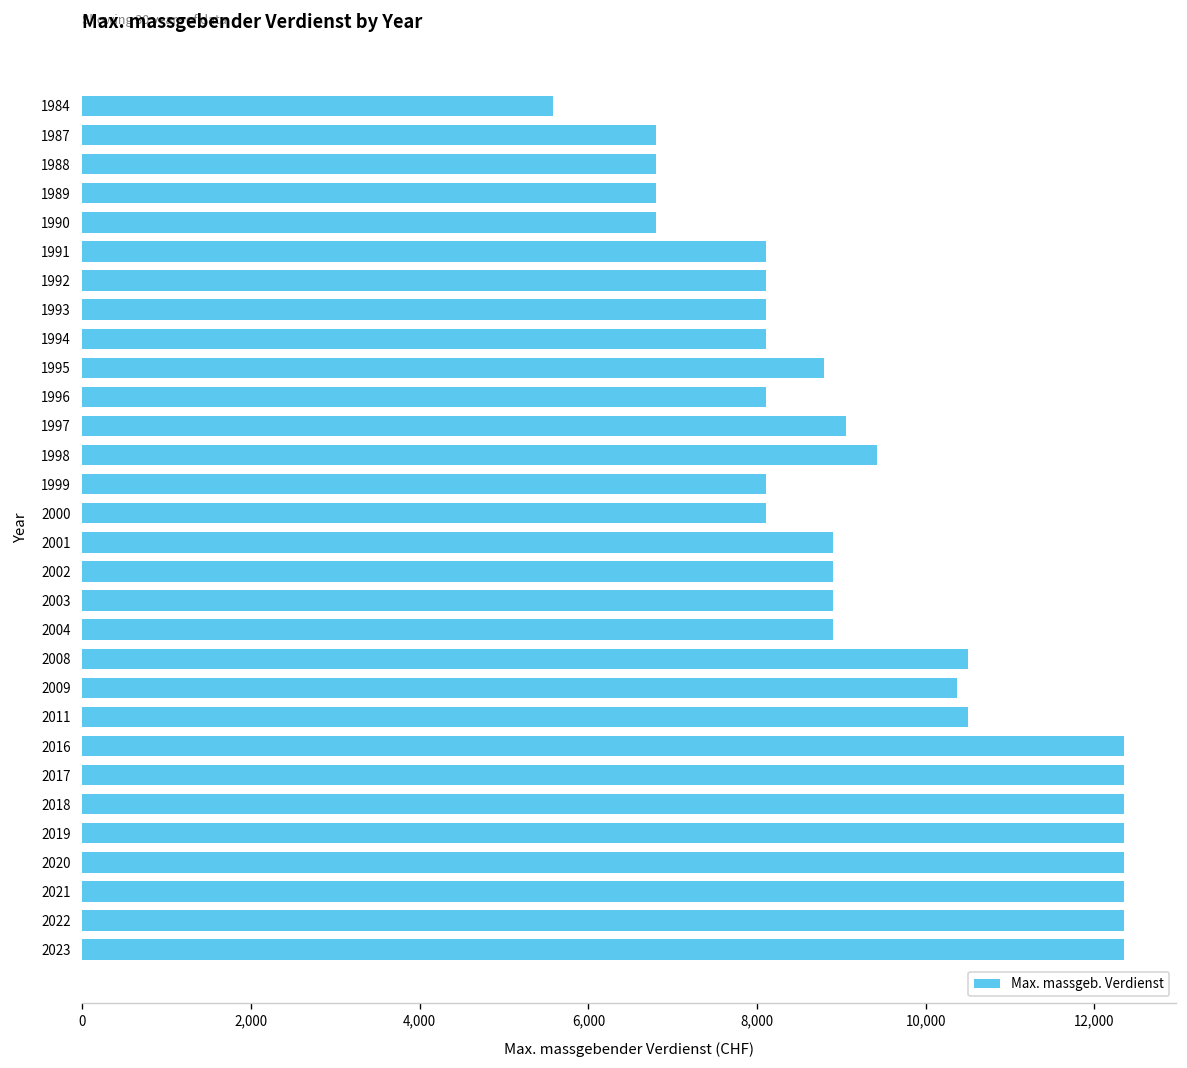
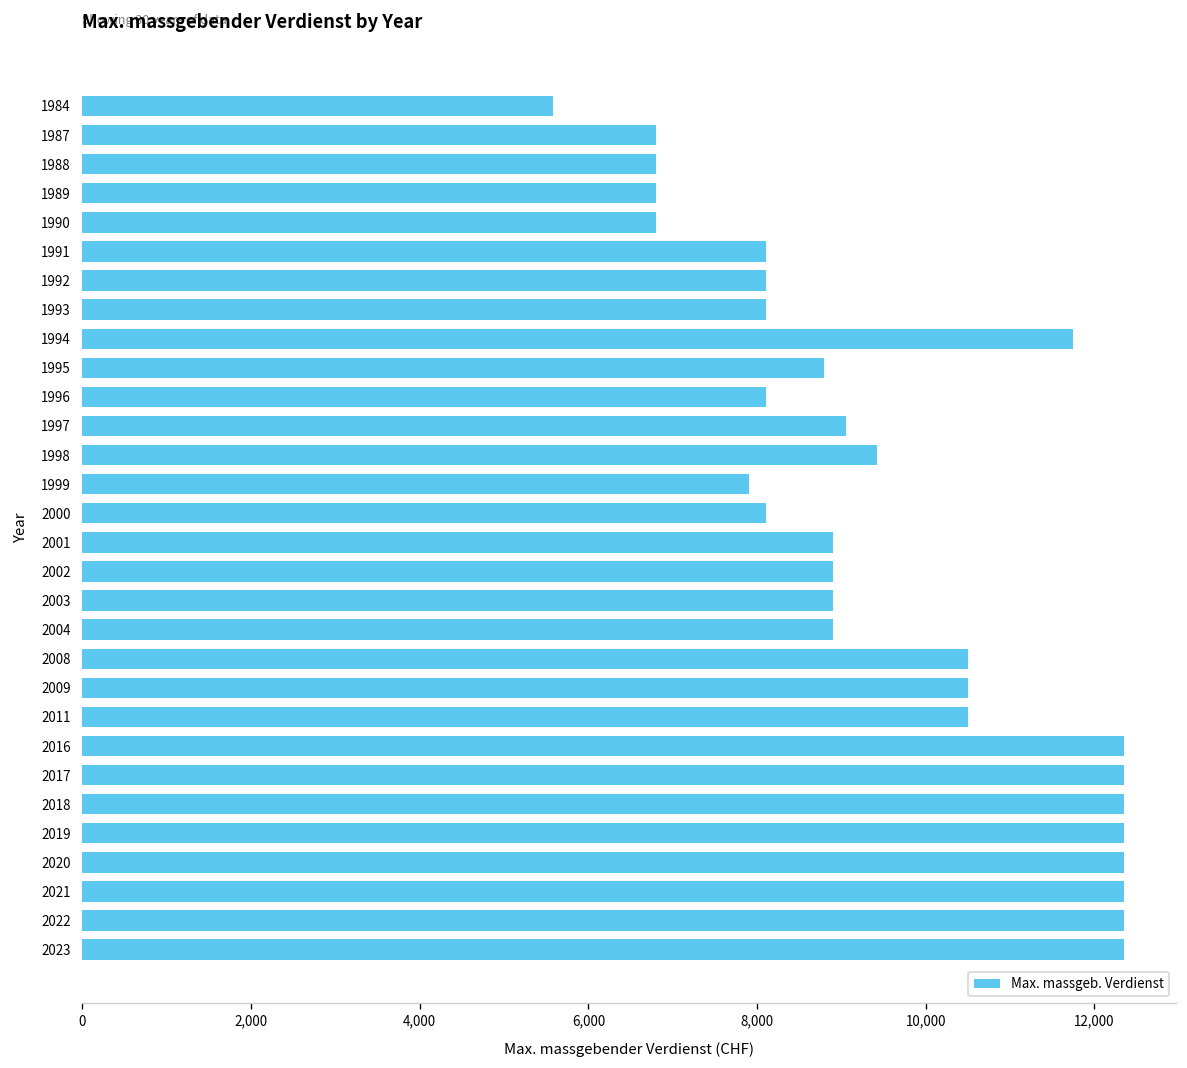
  {
    "1984": "5,600",
    "1987": "6,800",
    "1988": "6,800",
    "1989": "6,800",
    "1990": "6,800",
    "1991": "8,100",
    "1992": "8,100",
    "1993": "8,100",
-   "1994": "8,100",
+   "1994": "11,700",
    "1995": "8,800",
    "1996": "8,100",
    "1997": "9,100",
    "1998": "9,400",
-   "1999": "8,100",
+   "1999": "7,900",
    "2000": "8,100",
    "2001": "8,900",
    "2002": "8,900",
    "2003": "8,900",
    "2004": "8,900",
    "2008": "10,500",
-   "2009": "10,400",
+   "2009": "10,500",
    "2011": "10,500",
    "2016": "12,400",
    "2017": "12,400",
    "2018": "12,400",
    "2019": "12,400",
    "2020": "12,400",
    "2021": "12,400",
    "2022": "12,400",
    "2023": "12,400"
  }
